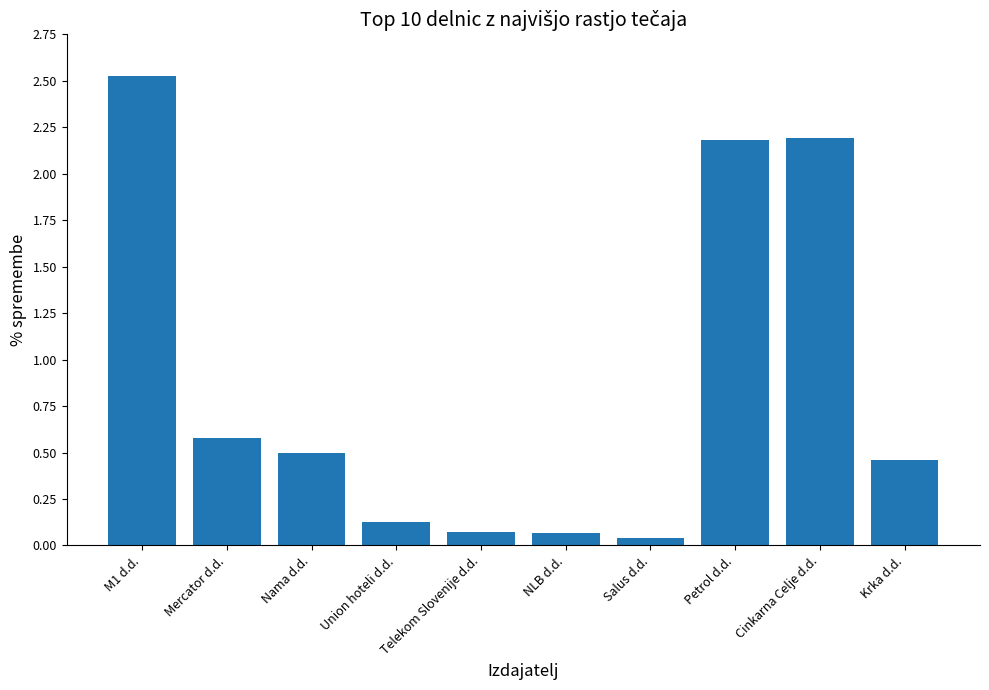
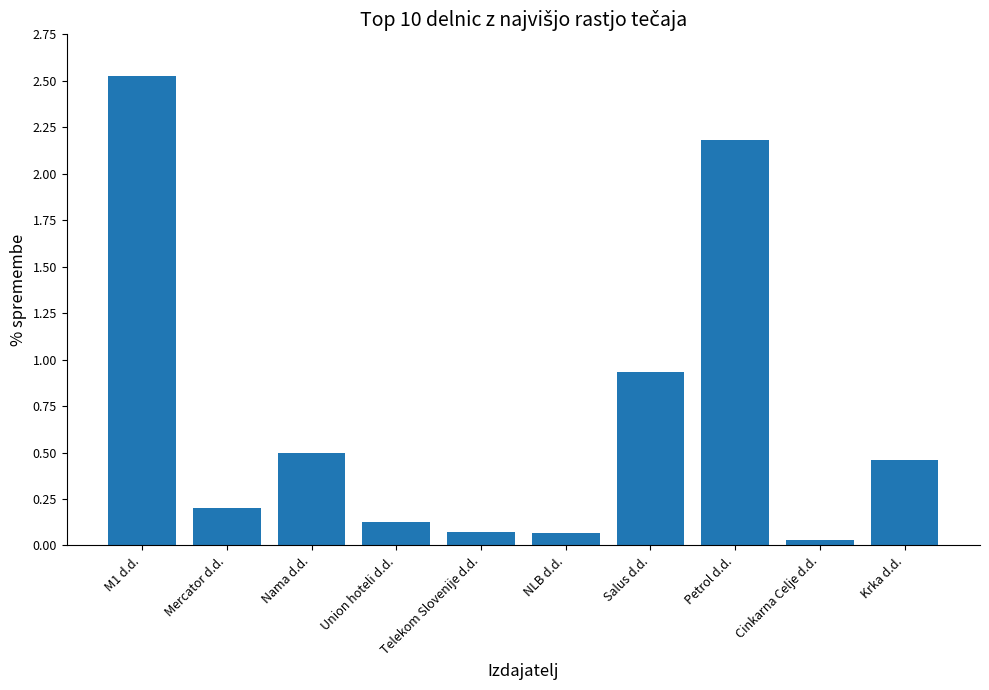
  {
    "M1 d.d.": 2.53,
-   "Mercator d.d.": 0.58,
+   "Mercator d.d.": 0.20,
    "Nama d.d.": 0.50,
    "Union hoteli d.d.": 0.13,
    "Telekom Slovenije d.d.": 0.07,
    "NLB d.d.": 0.07,
-   "Salus d.d.": 0.04,
+   "Salus d.d.": 0.93,
    "Petrol d.d.": 2.18,
-   "Cinkarna Celje d.d.": 2.19,
+   "Cinkarna Celje d.d.": 0.03,
    "Krka d.d.": 0.46
  }
